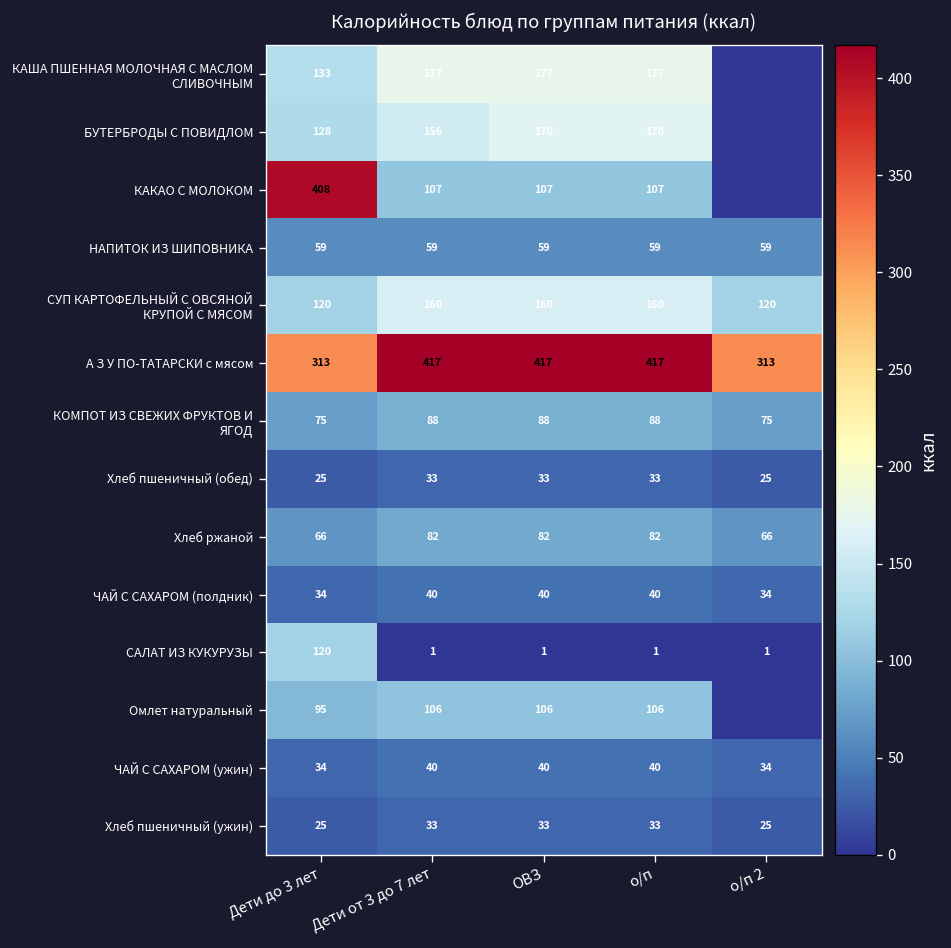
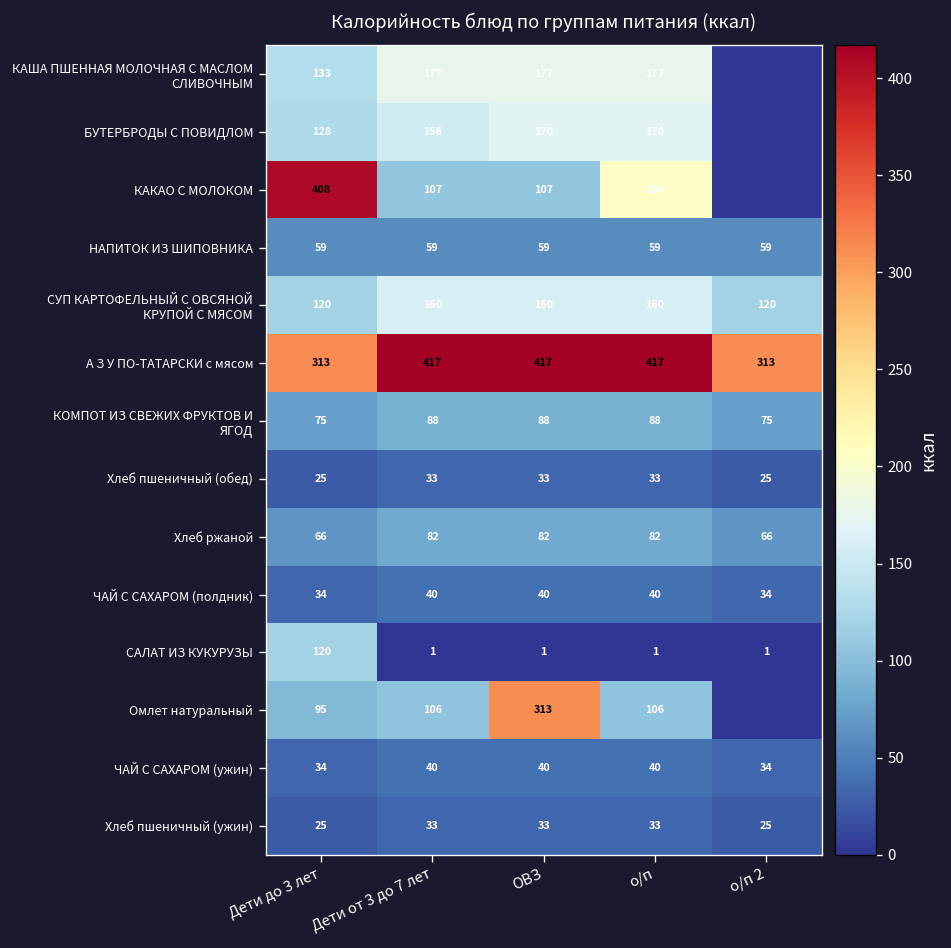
  {
    "КАША ПШЕННАЯ МОЛОЧНАЯ С МАСЛОМ СЛИВОЧНЫМ": {
      "Дети до 3 лет": 133
    },
    "БУТЕРБРОДЫ С ПОВИДЛОМ": {
      "Дети до 3 лет": 128
    },
    "КАКАО С МОЛОКОМ": {
      "Дети до 3 лет": 408,
      "Дети от 3 до 7 лет": 107,
      "ОВЗ": 107,
-     "о/п": 107
+     "о/п": 204
    },
    "НАПИТОК ИЗ ШИПОВНИКА": {
      "Дети до 3 лет": 59,
      "Дети от 3 до 7 лет": 59,
      "ОВЗ": 59,
      "о/п": 59,
      "о/п 2": 59
    },
    "СУП КАРТОФЕЛЬНЫЙ С ОВСЯНОЙ КРУПОЙ С МЯСОМ": {
      "Дети до 3 лет": 120,
      "о/п 2": 120
    },
    "А З У ПО-ТАТАРСКИ с мясом": {
      "Дети до 3 лет": 313,
      "Дети от 3 до 7 лет": 417,
      "ОВЗ": 417,
      "о/п": 417,
      "о/п 2": 313
    },
    "КОМПОТ ИЗ СВЕЖИХ ФРУКТОВ И ЯГОД": {
      "Дети до 3 лет": 75,
      "Дети от 3 до 7 лет": 88,
      "ОВЗ": 88,
      "о/п": 88,
      "о/п 2": 75
    },
    "Хлеб пшеничный (обед)": {
      "Дети до 3 лет": 25,
      "Дети от 3 до 7 лет": 33,
      "ОВЗ": 33,
      "о/п": 33,
      "о/п 2": 25
    },
    "Хлеб ржаной": {
      "Дети до 3 лет": 66,
      "Дети от 3 до 7 лет": 82,
      "ОВЗ": 82,
      "о/п": 82,
      "о/п 2": 66
    },
    "ЧАЙ С САХАРОМ (полдник)": {
      "Дети до 3 лет": 34,
      "Дети от 3 до 7 лет": 40,
      "ОВЗ": 40,
      "о/п": 40,
      "о/п 2": 34
    },
    "САЛАТ ИЗ КУКУРУЗЫ": {
      "Дети до 3 лет": 120,
      "Дети от 3 до 7 лет": 1,
      "ОВЗ": 1,
      "о/п": 1,
      "о/п 2": 1
    },
    "Омлет натуральный": {
      "Дети до 3 лет": 95,
      "Дети от 3 до 7 лет": 106,
-     "ОВЗ": 106,
+     "ОВЗ": 313,
      "о/п": 106
    },
    "ЧАЙ С САХАРОМ (ужин)": {
      "Дети до 3 лет": 34,
      "Дети от 3 до 7 лет": 40,
      "ОВЗ": 40,
      "о/п": 40,
      "о/п 2": 34
    },
    "Хлеб пшеничный (ужин)": {
      "Дети до 3 лет": 25,
      "Дети от 3 до 7 лет": 33,
      "ОВЗ": 33,
      "о/п": 33,
      "о/п 2": 25
    }
  }
